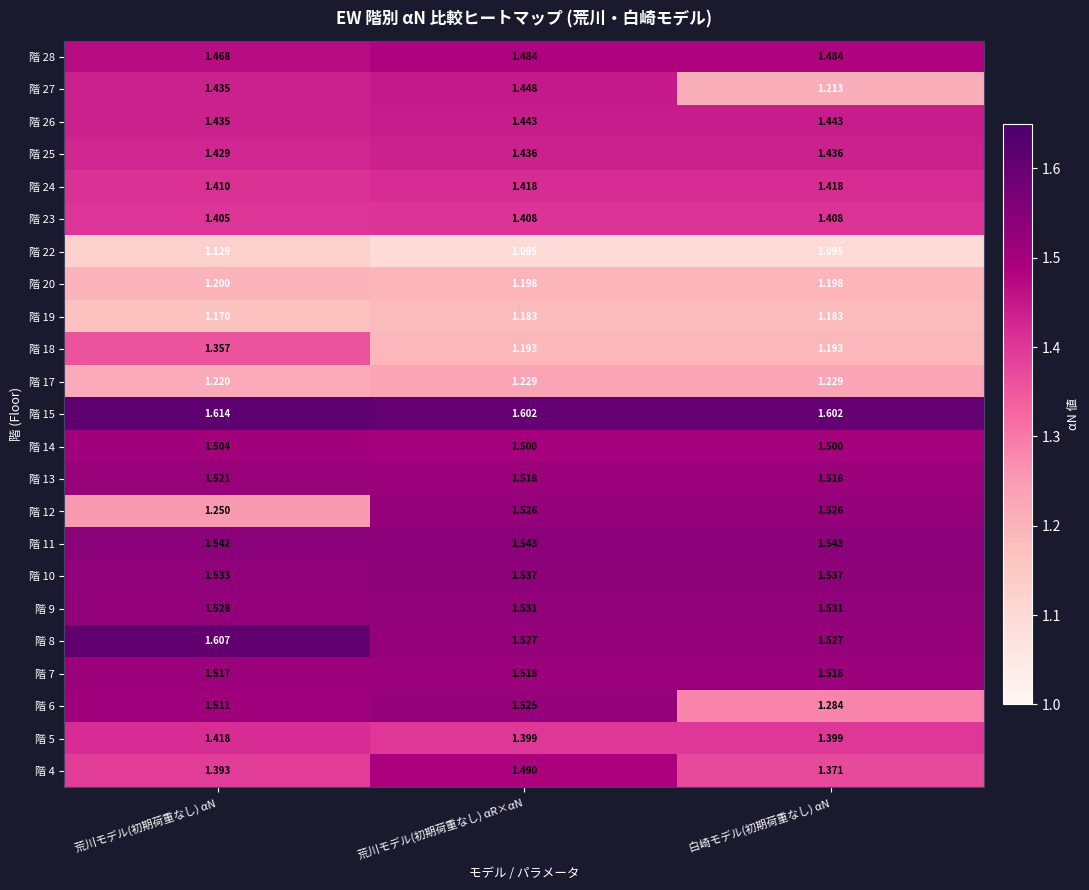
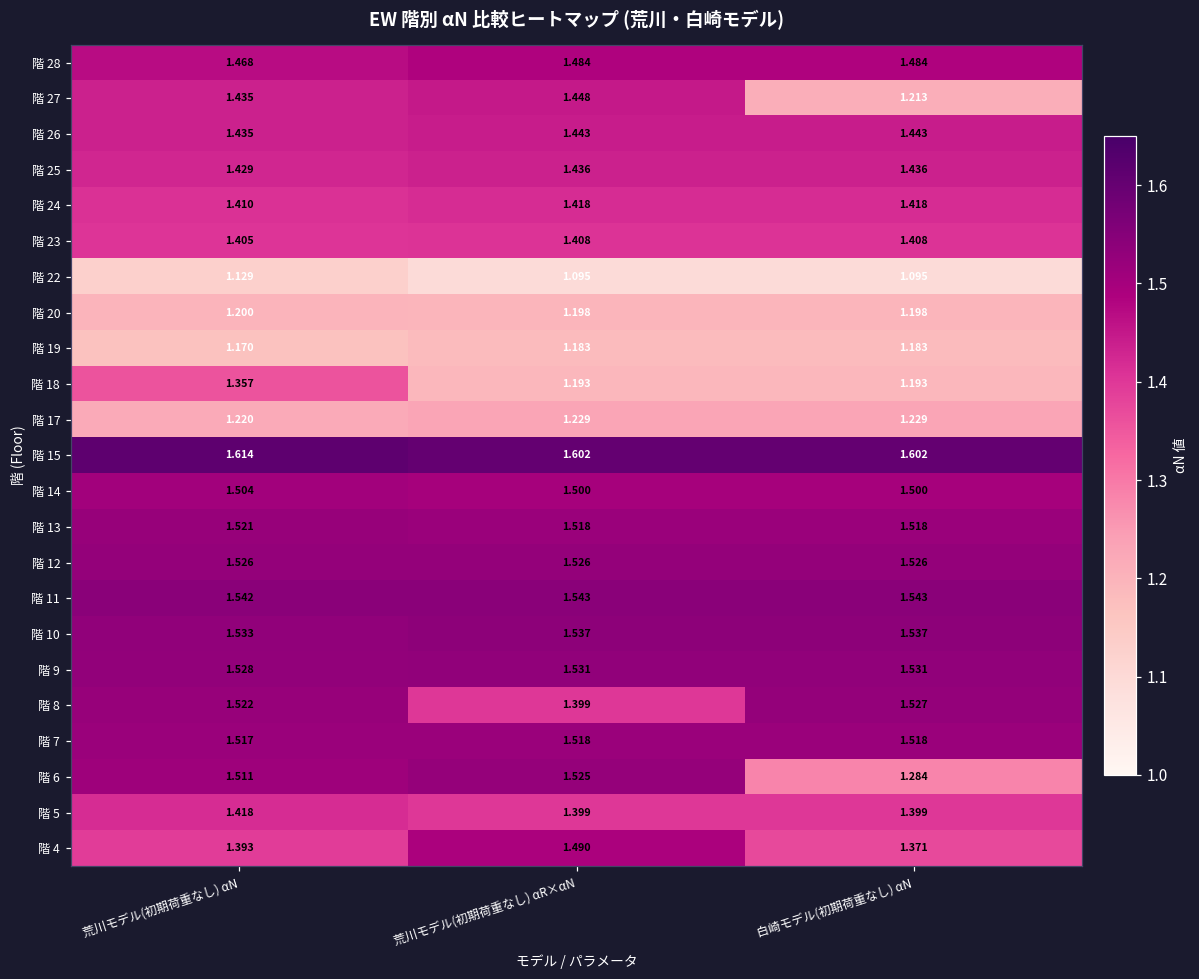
  {
    "階 28": {
      "荒川モデル(初期荷重なし) αN": 1.468,
      "荒川モデル(初期荷重なし) αR×αN": 1.484,
      "白崎モデル(初期荷重なし) αN": 1.484
    },
    "階 27": {
      "荒川モデル(初期荷重なし) αN": 1.435,
      "荒川モデル(初期荷重なし) αR×αN": 1.448,
      "白崎モデル(初期荷重なし) αN": 1.213
    },
    "階 26": {
      "荒川モデル(初期荷重なし) αN": 1.435,
      "荒川モデル(初期荷重なし) αR×αN": 1.443,
      "白崎モデル(初期荷重なし) αN": 1.443
    },
    "階 25": {
      "荒川モデル(初期荷重なし) αN": 1.429,
      "荒川モデル(初期荷重なし) αR×αN": 1.436,
      "白崎モデル(初期荷重なし) αN": 1.436
    },
    "階 24": {
      "荒川モデル(初期荷重なし) αN": 1.410,
      "荒川モデル(初期荷重なし) αR×αN": 1.418,
      "白崎モデル(初期荷重なし) αN": 1.418
    },
    "階 23": {
      "荒川モデル(初期荷重なし) αN": 1.405,
      "荒川モデル(初期荷重なし) αR×αN": 1.408,
      "白崎モデル(初期荷重なし) αN": 1.408
    },
    "階 22": {
      "荒川モデル(初期荷重なし) αN": 1.129
    },
    "階 20": {
      "荒川モデル(初期荷重なし) αN": 1.200,
      "荒川モデル(初期荷重なし) αR×αN": 1.198,
      "白崎モデル(初期荷重なし) αN": 1.198
    },
    "階 19": {
      "荒川モデル(初期荷重なし) αN": 1.170,
      "荒川モデル(初期荷重なし) αR×αN": 1.183,
      "白崎モデル(初期荷重なし) αN": 1.183
    },
    "階 18": {
      "荒川モデル(初期荷重なし) αN": 1.357,
      "荒川モデル(初期荷重なし) αR×αN": 1.193,
      "白崎モデル(初期荷重なし) αN": 1.193
    },
    "階 17": {
      "荒川モデル(初期荷重なし) αN": 1.220,
      "荒川モデル(初期荷重なし) αR×αN": 1.229,
      "白崎モデル(初期荷重なし) αN": 1.229
    },
    "階 15": {
      "荒川モデル(初期荷重なし) αN": 1.614,
      "荒川モデル(初期荷重なし) αR×αN": 1.602,
      "白崎モデル(初期荷重なし) αN": 1.602
    },
    "階 14": {
      "荒川モデル(初期荷重なし) αN": 1.504,
      "荒川モデル(初期荷重なし) αR×αN": 1.500,
      "白崎モデル(初期荷重なし) αN": 1.500
    },
    "階 13": {
      "荒川モデル(初期荷重なし) αN": 1.521,
      "荒川モデル(初期荷重なし) αR×αN": 1.518,
      "白崎モデル(初期荷重なし) αN": 1.518
    },
    "階 12": {
-     "荒川モデル(初期荷重なし) αN": 1.250,
+     "荒川モデル(初期荷重なし) αN": 1.526,
      "荒川モデル(初期荷重なし) αR×αN": 1.526,
      "白崎モデル(初期荷重なし) αN": 1.526
    },
    "階 11": {
      "荒川モデル(初期荷重なし) αN": 1.542,
      "荒川モデル(初期荷重なし) αR×αN": 1.543,
      "白崎モデル(初期荷重なし) αN": 1.543
    },
    "階 10": {
      "荒川モデル(初期荷重なし) αN": 1.533,
      "荒川モデル(初期荷重なし) αR×αN": 1.537,
      "白崎モデル(初期荷重なし) αN": 1.537
    },
    "階 9": {
      "荒川モデル(初期荷重なし) αN": 1.528,
      "荒川モデル(初期荷重なし) αR×αN": 1.531,
      "白崎モデル(初期荷重なし) αN": 1.531
    },
    "階 8": {
-     "荒川モデル(初期荷重なし) αN": 1.607,
-     "荒川モデル(初期荷重なし) αR×αN": 1.527,
+     "荒川モデル(初期荷重なし) αN": 1.522,
+     "荒川モデル(初期荷重なし) αR×αN": 1.399,
      "白崎モデル(初期荷重なし) αN": 1.527
    },
    "階 7": {
      "荒川モデル(初期荷重なし) αN": 1.517,
      "荒川モデル(初期荷重なし) αR×αN": 1.518,
      "白崎モデル(初期荷重なし) αN": 1.518
    },
    "階 6": {
      "荒川モデル(初期荷重なし) αN": 1.511,
      "荒川モデル(初期荷重なし) αR×αN": 1.525,
      "白崎モデル(初期荷重なし) αN": 1.284
    },
    "階 5": {
      "荒川モデル(初期荷重なし) αN": 1.418,
      "荒川モデル(初期荷重なし) αR×αN": 1.399,
      "白崎モデル(初期荷重なし) αN": 1.399
    },
    "階 4": {
      "荒川モデル(初期荷重なし) αN": 1.393,
      "荒川モデル(初期荷重なし) αR×αN": 1.490,
      "白崎モデル(初期荷重なし) αN": 1.371
    }
  }
